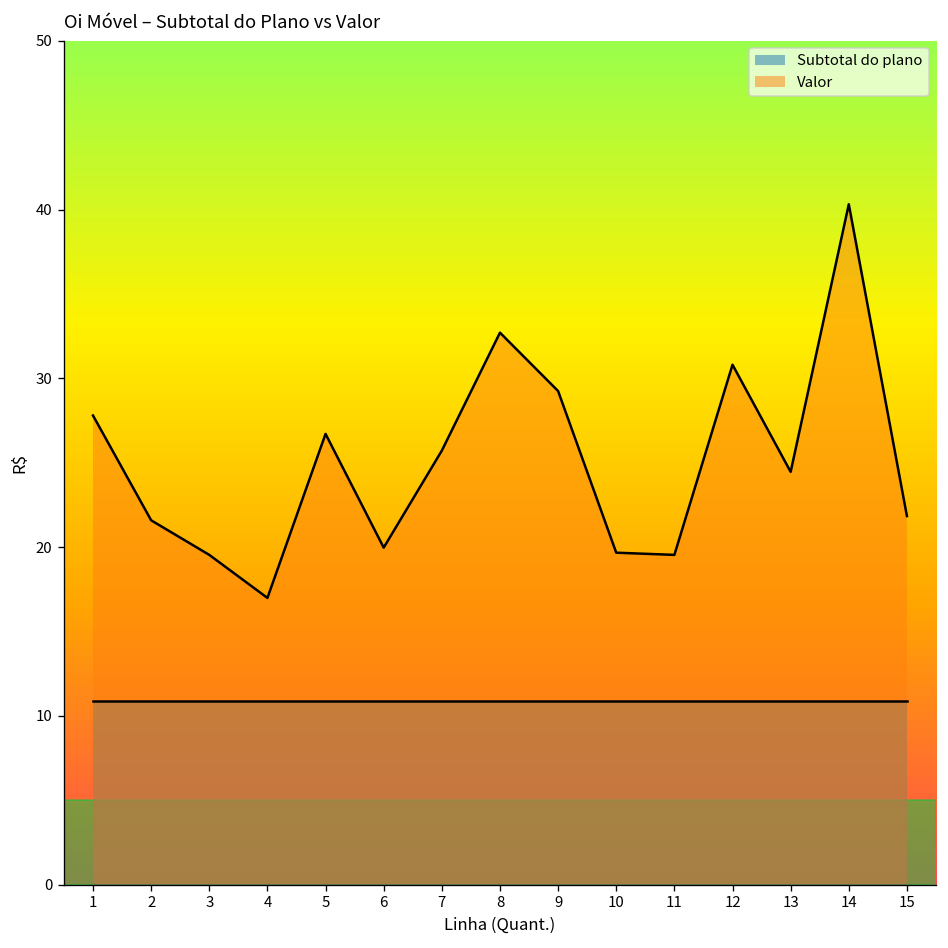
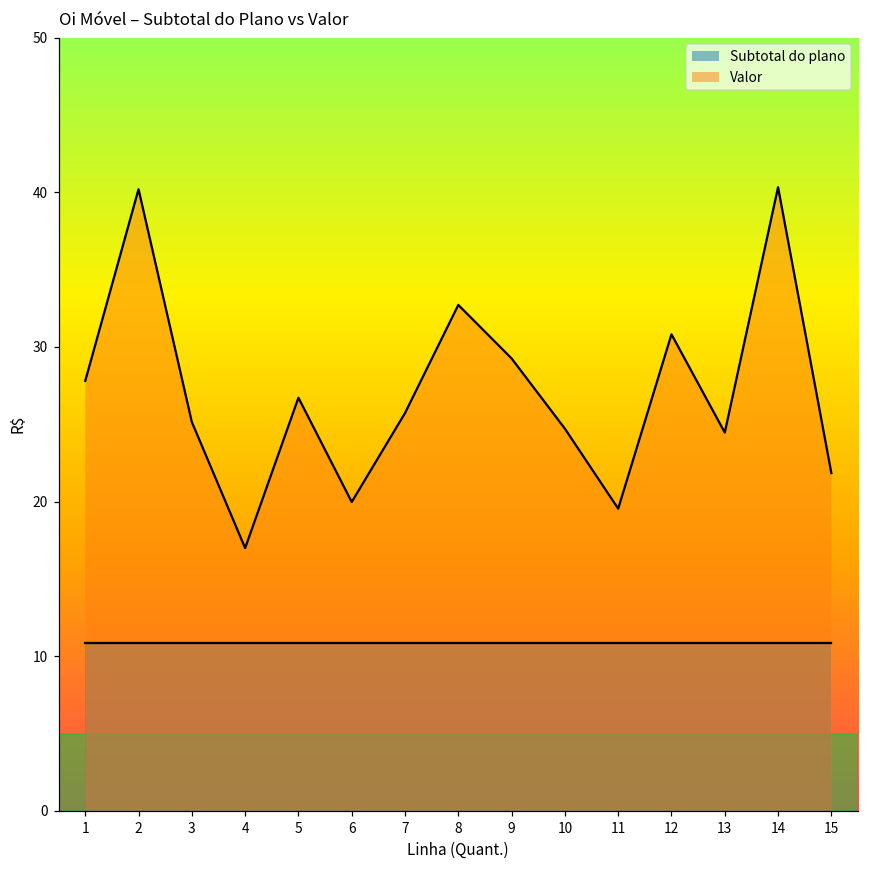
  {
    "Subtotal do plano": {
      "1": 10.9,
      "2": 10.9,
      "3": 10.9,
      "4": 10.9,
      "5": 10.9,
      "6": 10.9,
      "7": 10.9,
      "8": 10.9,
      "9": 10.9,
      "10": 10.9,
      "11": 10.9,
      "12": 10.9,
      "13": 10.9,
      "14": 10.9,
      "15": 10.9
    },
    "Valor": {
      "1": 27.8,
-     "2": 21.6,
-     "3": 19.5,
+     "2": 40.2,
+     "3": 25.1,
      "4": 17.0,
      "5": 26.7,
      "6": 20.0,
      "7": 25.7,
      "8": 32.7,
      "9": 29.3,
-     "10": 19.7,
+     "10": 24.7,
      "11": 19.5,
      "12": 30.8,
      "13": 24.5,
      "14": 40.3,
      "15": 21.8
    }
  }
